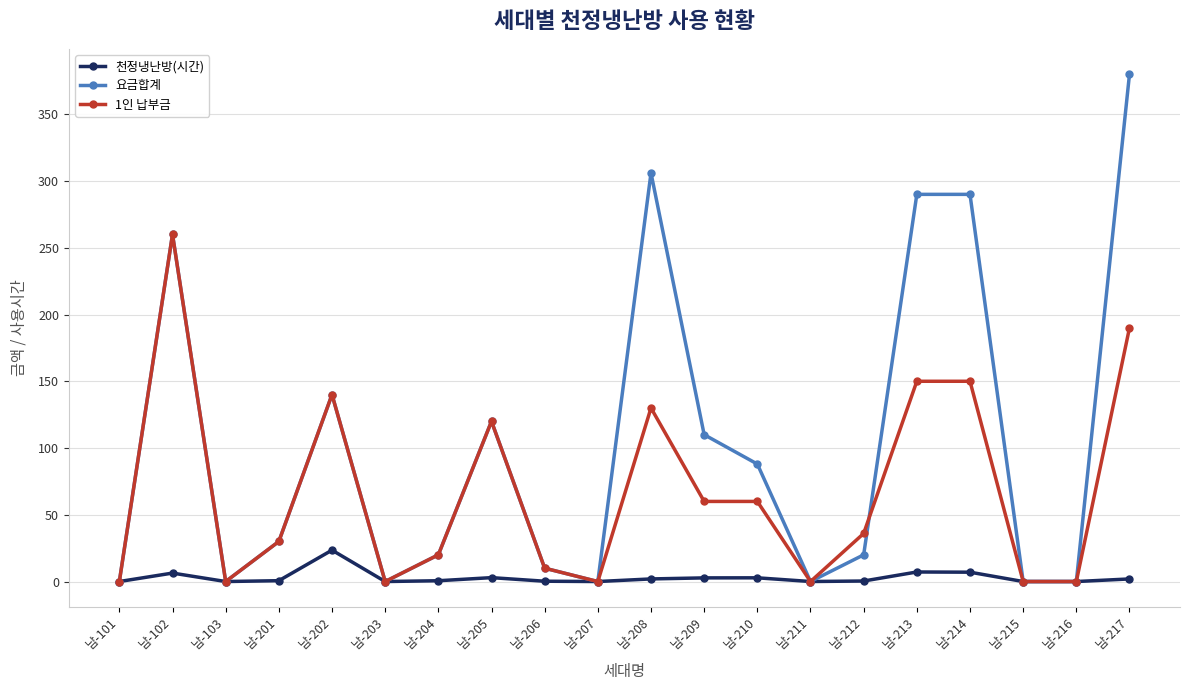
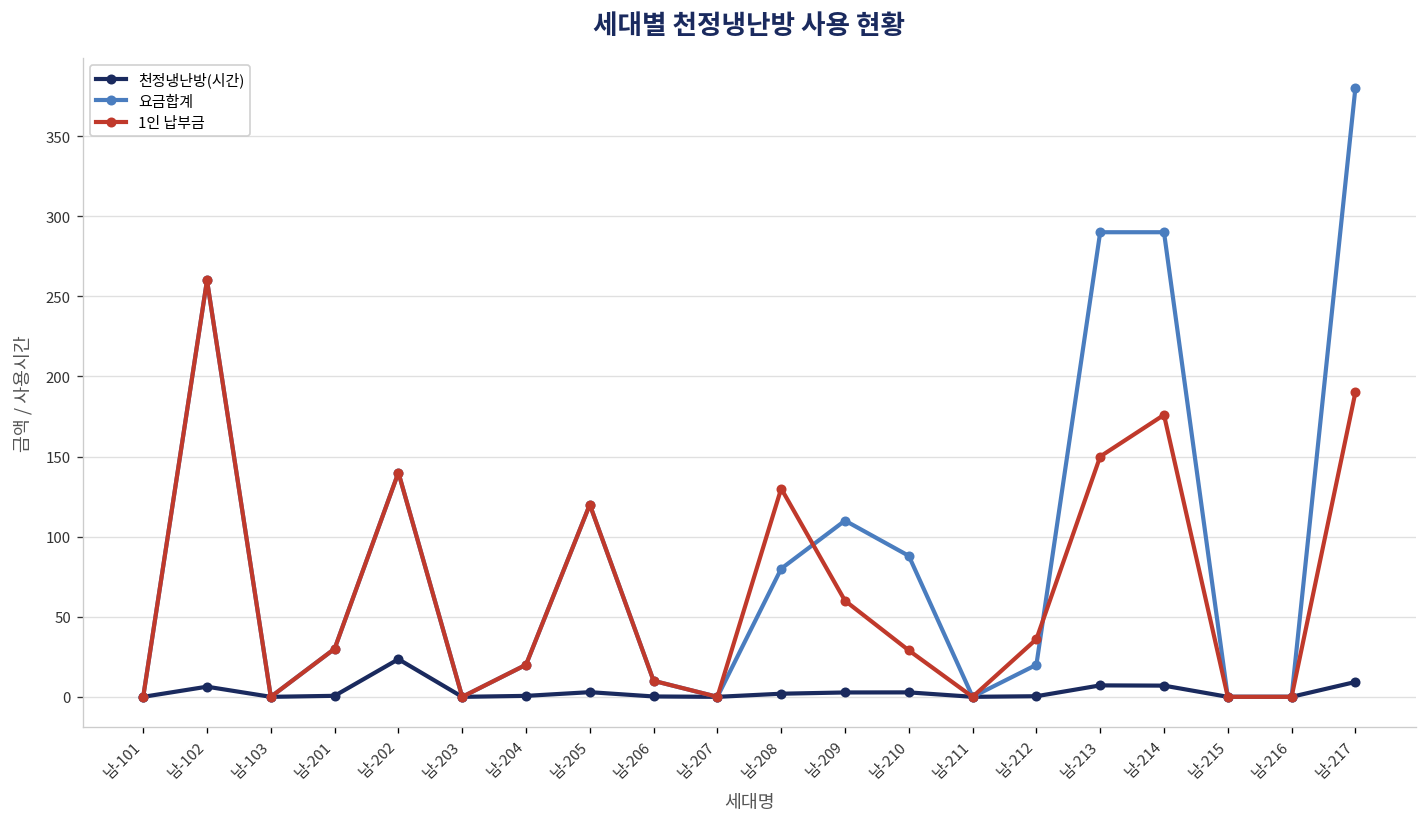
  {
    "천정냉난방(시간)": {
      "남-102": 6,
      "남-201": 1,
      "남-202": 24,
      "남-204": 1,
      "남-205": 3,
      "남-206": 0,
      "남-208": 2,
      "남-209": 3,
      "남-210": 3,
      "남-212": 0,
      "남-213": 7,
      "남-214": 7,
-     "남-217": 2
+     "남-217": 9
    },
    "요금합계": {
-     "남-208": 306,
+     "남-208": 80,
      "남-209": 110,
      "남-210": 88,
      "남-212": 20,
      "남-213": 290,
      "남-214": 290,
      "남-217": 380
    },
    "1인 납부금": {
      "남-208": 130,
      "남-209": 60,
-     "남-210": 60,
+     "남-210": 29,
      "남-212": 36,
      "남-213": 150,
-     "남-214": 150,
+     "남-214": 176,
      "남-217": 190
    }
  }
